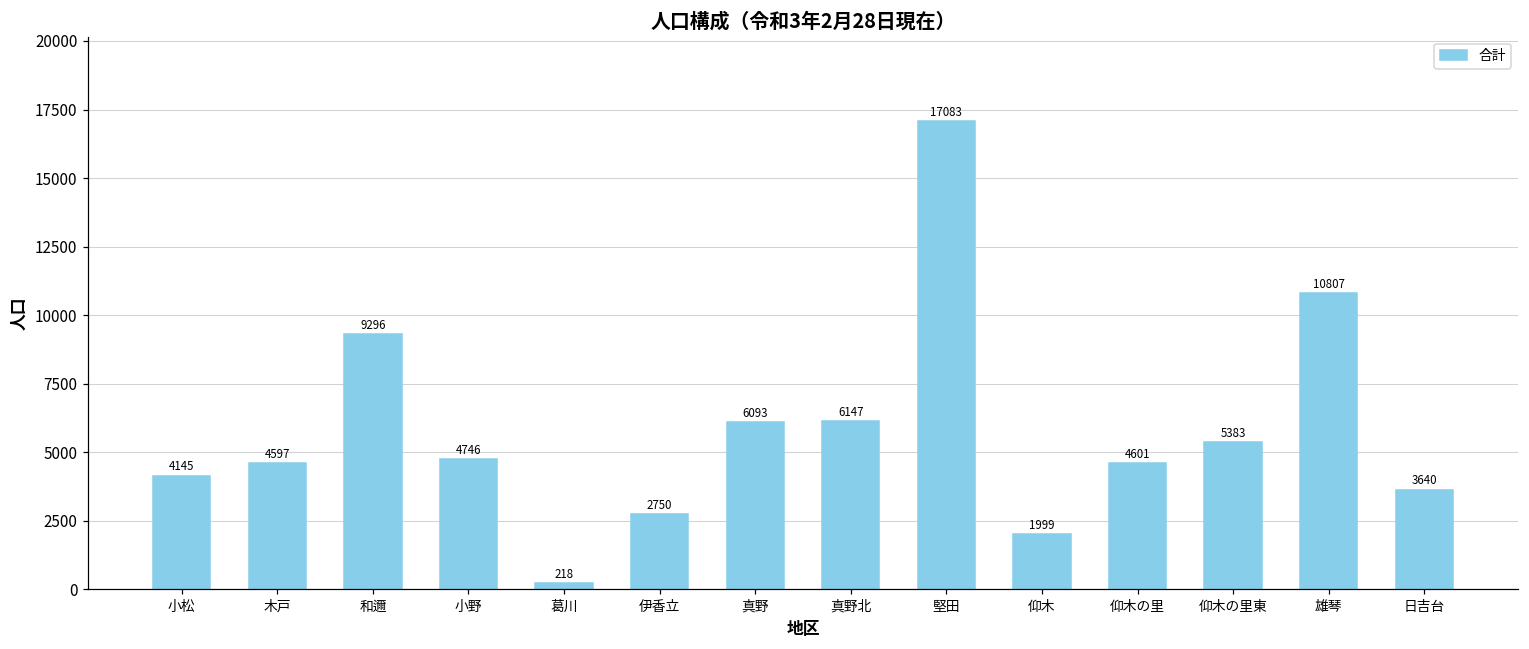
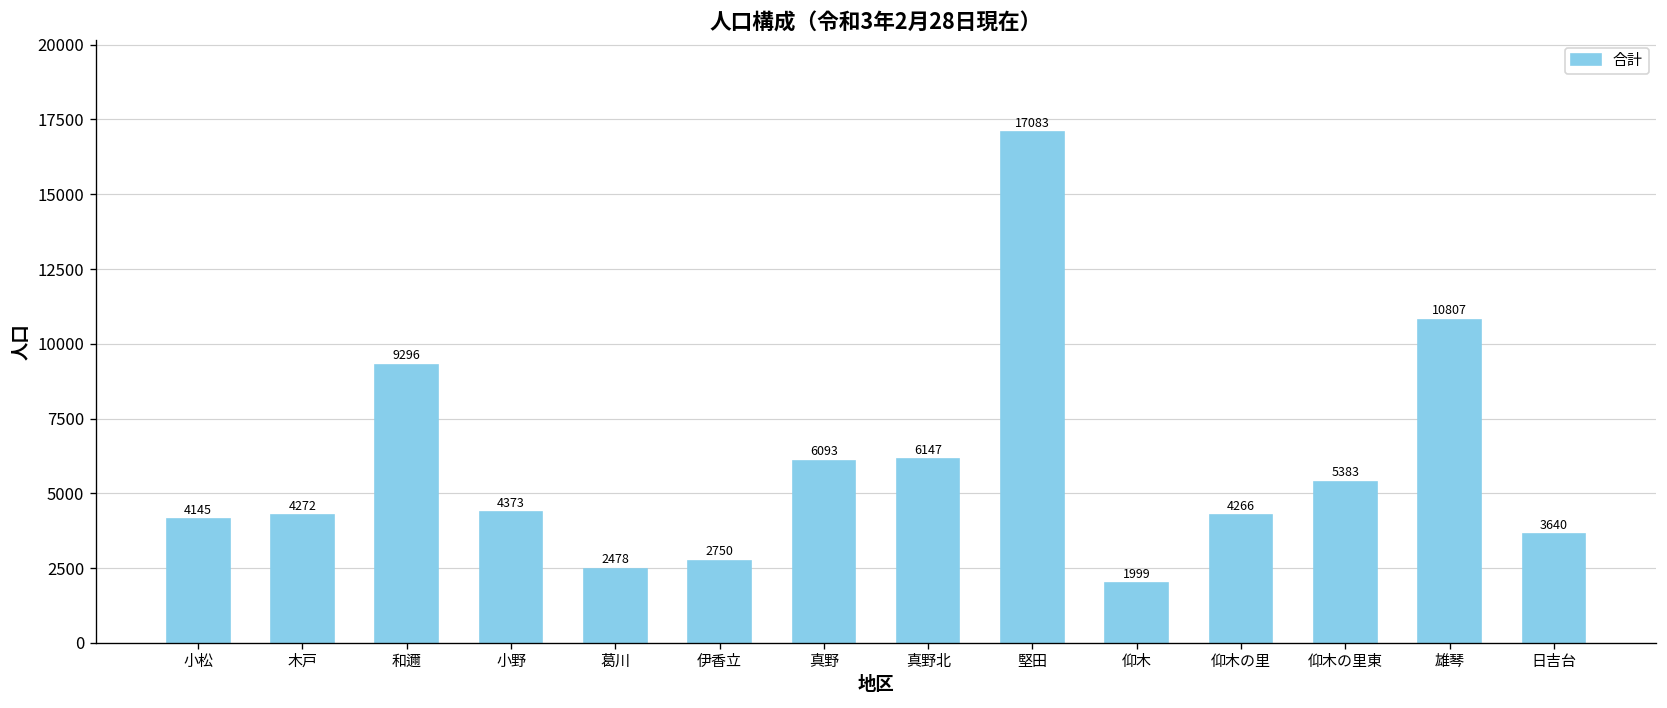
  {
    "小松": 4145,
-   "木戸": 4597,
+   "木戸": 4272,
    "和邇": 9296,
-   "小野": 4746,
-   "葛川": 218,
+   "小野": 4373,
+   "葛川": 2478,
    "伊香立": 2750,
    "真野": 6093,
    "真野北": 6147,
    "堅田": 17083,
    "仰木": 1999,
-   "仰木の里": 4601,
+   "仰木の里": 4266,
    "仰木の里東": 5383,
    "雄琴": 10807,
    "日吉台": 3640
  }
